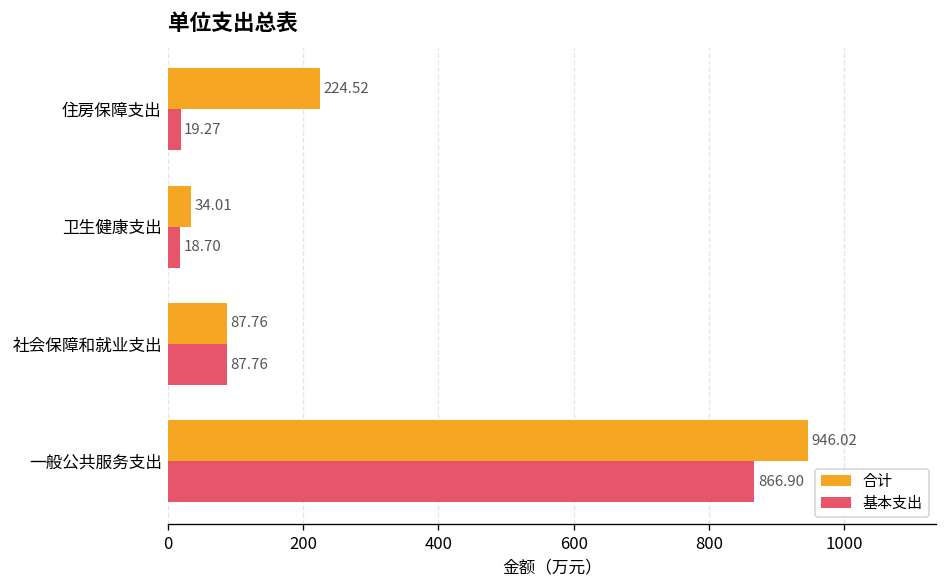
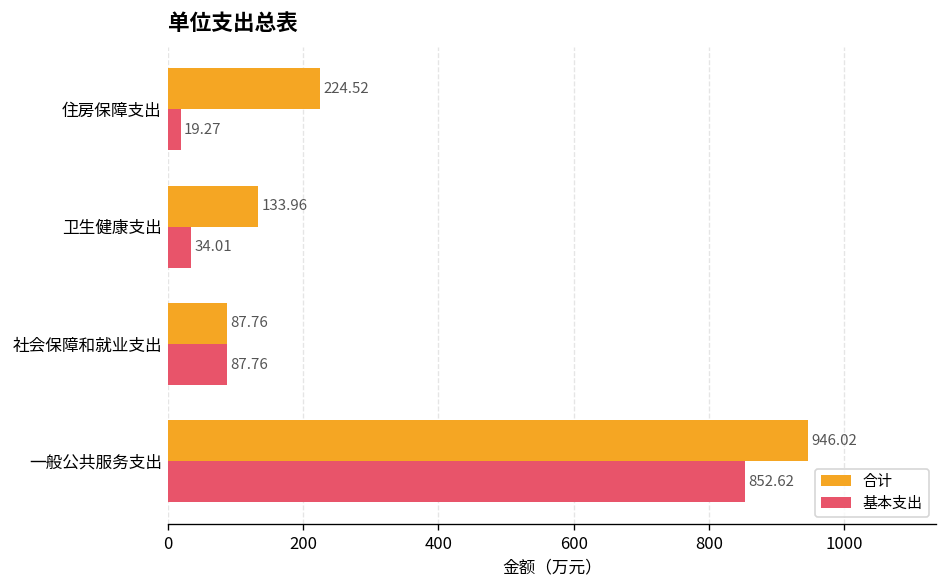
  {
    "合计": {
      "住房保障支出": 224.52,
-     "卫生健康支出": 34.01,
+     "卫生健康支出": 133.96,
      "社会保障和就业支出": 87.76,
      "一般公共服务支出": 946.02
    },
    "基本支出": {
      "住房保障支出": 19.27,
-     "卫生健康支出": 18.70,
+     "卫生健康支出": 34.01,
      "社会保障和就业支出": 87.76,
-     "一般公共服务支出": 866.90
+     "一般公共服务支出": 852.62
    }
  }
